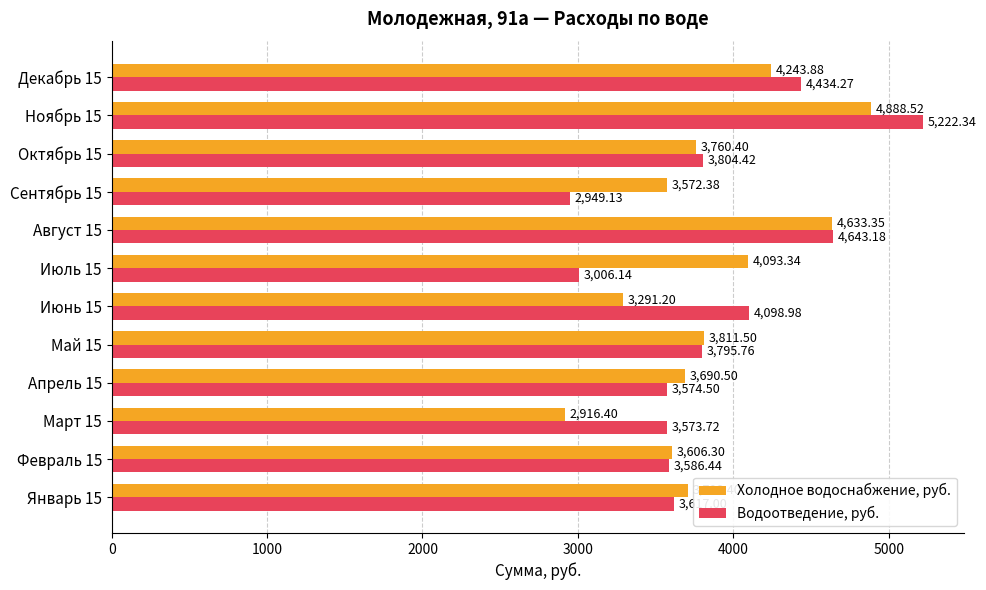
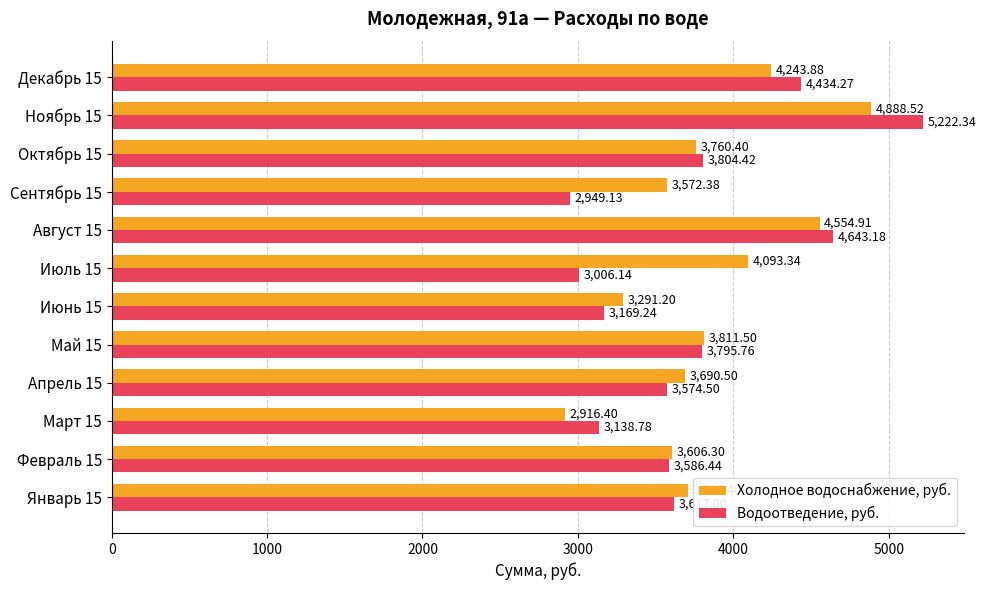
  {
    "Холодное водоснабжение, руб.": {
      "Декабрь 15": "4,243.88",
      "Ноябрь 15": "4,888.52",
      "Октябрь 15": "3,760.40",
      "Сентябрь 15": "3,572.38",
-     "Август 15": "4,633.35",
+     "Август 15": "4,554.91",
      "Июль 15": "4,093.34",
      "Июнь 15": "3,291.20",
      "Май 15": "3,811.50",
      "Апрель 15": "3,690.50",
      "Март 15": "2,916.40",
      "Февраль 15": "3,606.30"
    },
    "Водоотведение, руб.": {
      "Декабрь 15": "4,434.27",
      "Ноябрь 15": "5,222.34",
      "Октябрь 15": "3,804.42",
      "Сентябрь 15": "2,949.13",
      "Август 15": "4,643.18",
      "Июль 15": "3,006.14",
-     "Июнь 15": "4,098.98",
+     "Июнь 15": "3,169.24",
      "Май 15": "3,795.76",
      "Апрель 15": "3,574.50",
-     "Март 15": "3,573.72",
+     "Март 15": "3,138.78",
      "Февраль 15": "3,586.44"
    }
  }
